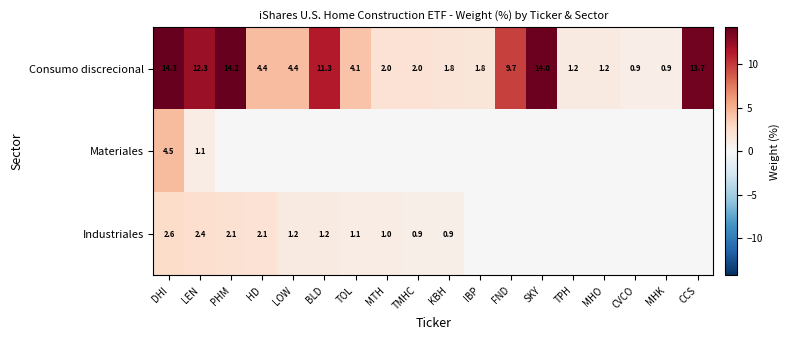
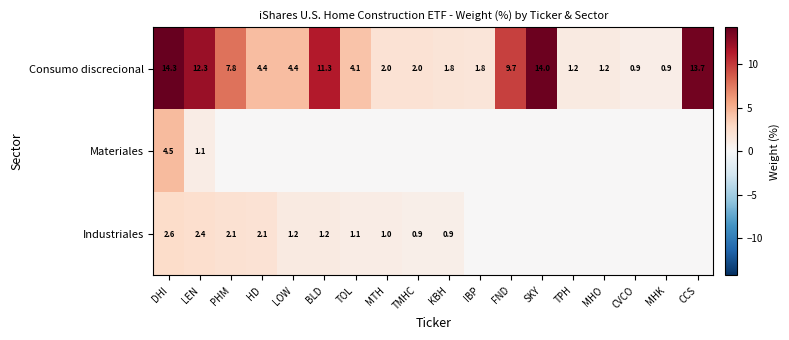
  {
    "Consumo discrecional": {
      "DHI": 14.3,
      "LEN": 12.3,
-     "PHM": 14.2,
+     "PHM": 7.8,
      "HD": 4.4,
      "LOW": 4.4,
      "BLD": 11.3,
      "TOL": 4.1,
      "MTH": 2.0,
      "TMHC": 2.0,
      "KBH": 1.8,
      "IBP": 1.8,
      "FND": 9.7,
      "SKY": 14.0,
      "TPH": 1.2,
      "MHO": 1.2,
      "CVCO": 0.9,
      "MHK": 0.9,
      "CCS": 13.7
    },
    "Materiales": {
      "DHI": 4.5,
      "LEN": 1.1
    },
    "Industriales": {
      "DHI": 2.6,
      "LEN": 2.4,
      "PHM": 2.1,
      "HD": 2.1,
      "LOW": 1.2,
      "BLD": 1.2,
      "TOL": 1.1,
      "MTH": 1.0,
      "TMHC": 0.9,
      "KBH": 0.9
    }
  }
